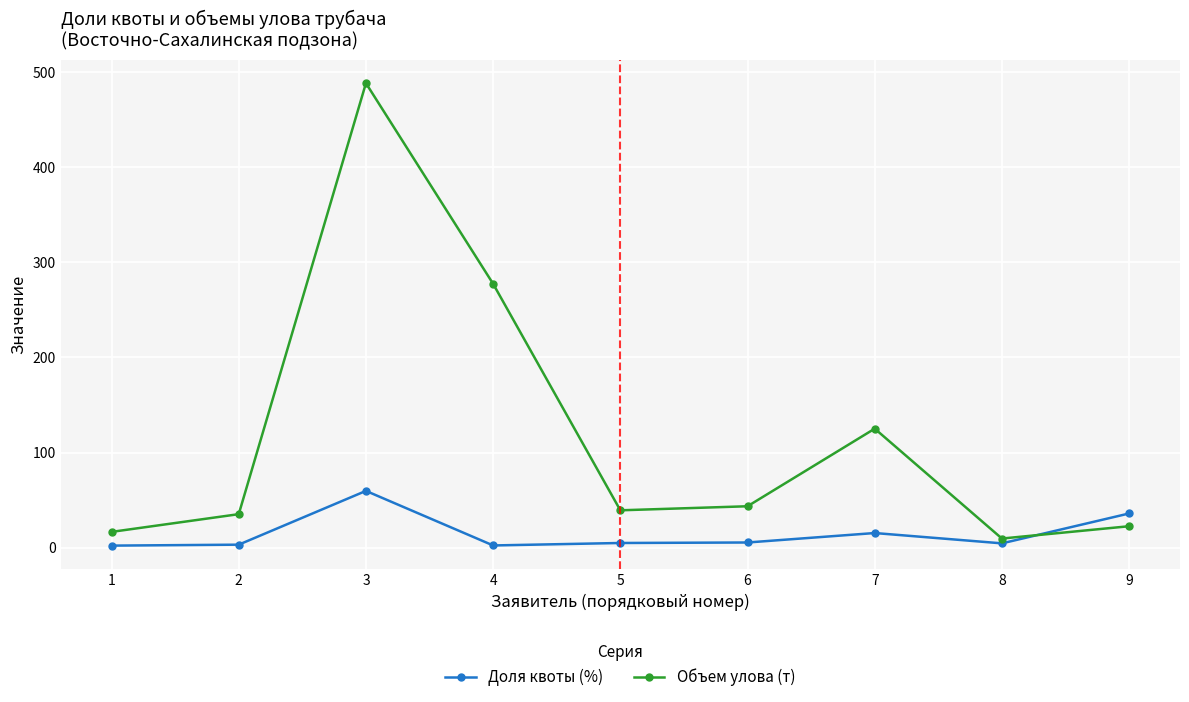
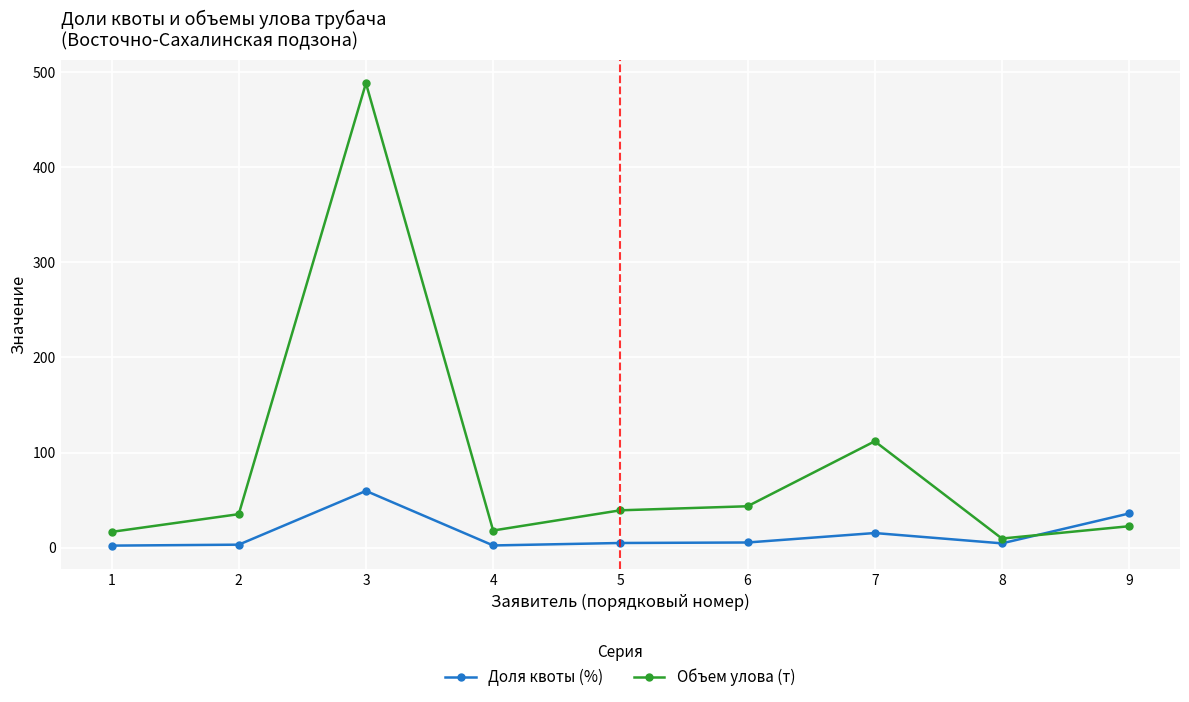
  {
    "Доля квоты (%)": {
      "1": 0,
      "2": 0,
      "3": 60,
      "4": 0,
      "5": 0,
      "6": 10,
      "7": 20,
      "8": 0,
      "9": 40
    },
    "Объем улова (т)": {
      "1": 20,
      "2": 40,
      "3": 490,
-     "4": 280,
+     "4": 20,
      "5": 40,
      "6": 40,
-     "7": 130,
+     "7": 110,
      "8": 10,
      "9": 20
    }
  }
